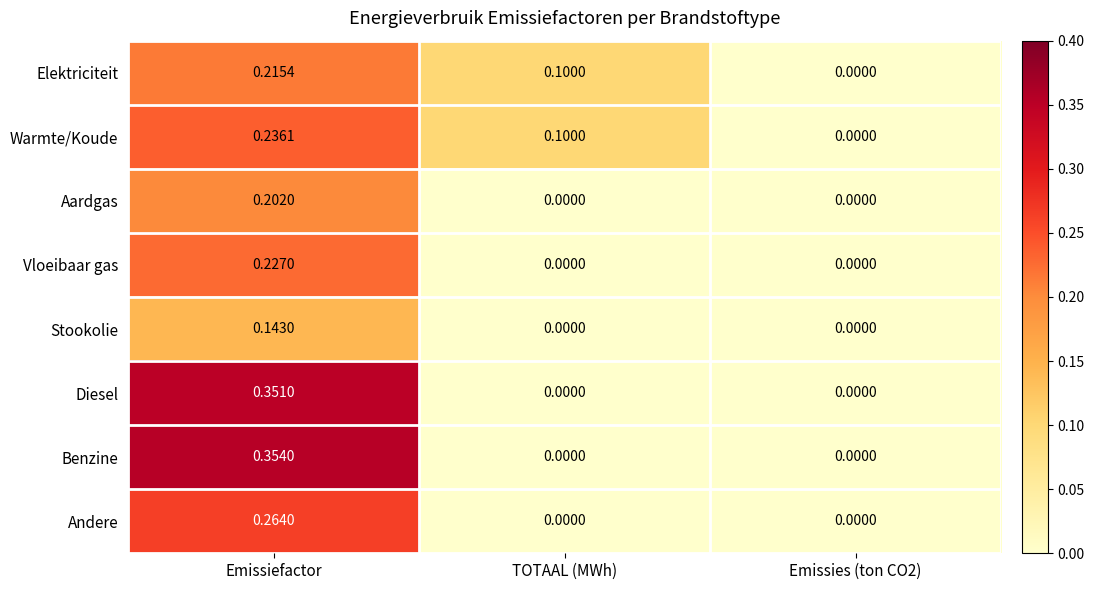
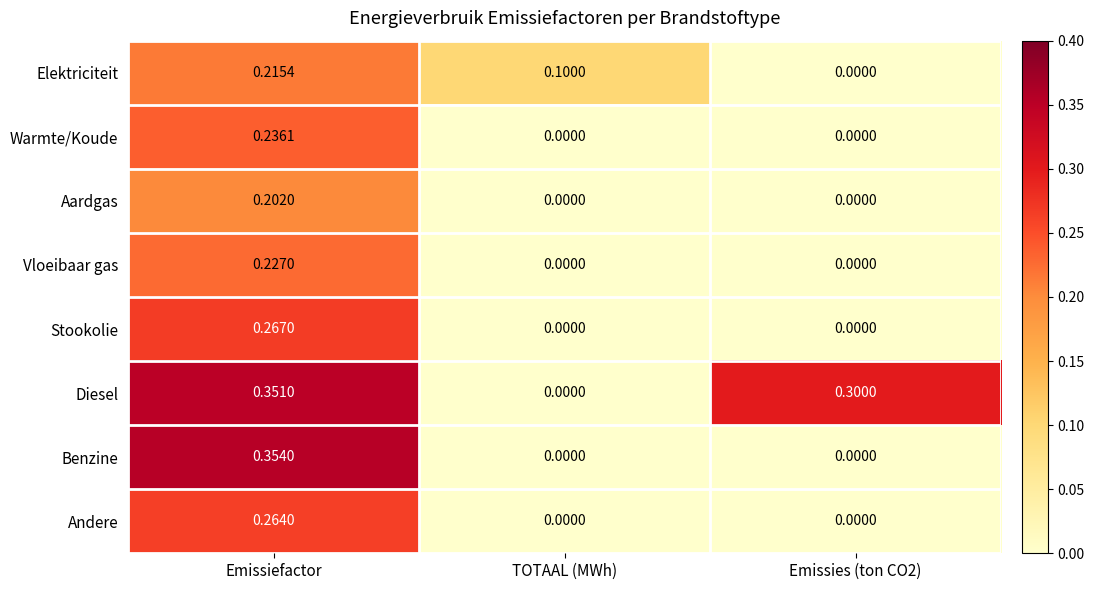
  {
    "Elektriciteit": {
      "Emissiefactor": 0.2154,
      "TOTAAL (MWh)": 0.1000,
      "Emissies (ton CO2)": 0.0000
    },
    "Warmte/Koude": {
      "Emissiefactor": 0.2361,
-     "TOTAAL (MWh)": 0.1000,
+     "TOTAAL (MWh)": 0.0000,
      "Emissies (ton CO2)": 0.0000
    },
    "Aardgas": {
      "Emissiefactor": 0.2020,
      "TOTAAL (MWh)": 0.0000,
      "Emissies (ton CO2)": 0.0000
    },
    "Vloeibaar gas": {
      "Emissiefactor": 0.2270,
      "TOTAAL (MWh)": 0.0000,
      "Emissies (ton CO2)": 0.0000
    },
    "Stookolie": {
-     "Emissiefactor": 0.1430,
+     "Emissiefactor": 0.2670,
      "TOTAAL (MWh)": 0.0000,
      "Emissies (ton CO2)": 0.0000
    },
    "Diesel": {
      "Emissiefactor": 0.3510,
      "TOTAAL (MWh)": 0.0000,
-     "Emissies (ton CO2)": 0.0000
+     "Emissies (ton CO2)": 0.3000
    },
    "Benzine": {
      "Emissiefactor": 0.3540,
      "TOTAAL (MWh)": 0.0000,
      "Emissies (ton CO2)": 0.0000
    },
    "Andere": {
      "Emissiefactor": 0.2640,
      "TOTAAL (MWh)": 0.0000,
      "Emissies (ton CO2)": 0.0000
    }
  }
